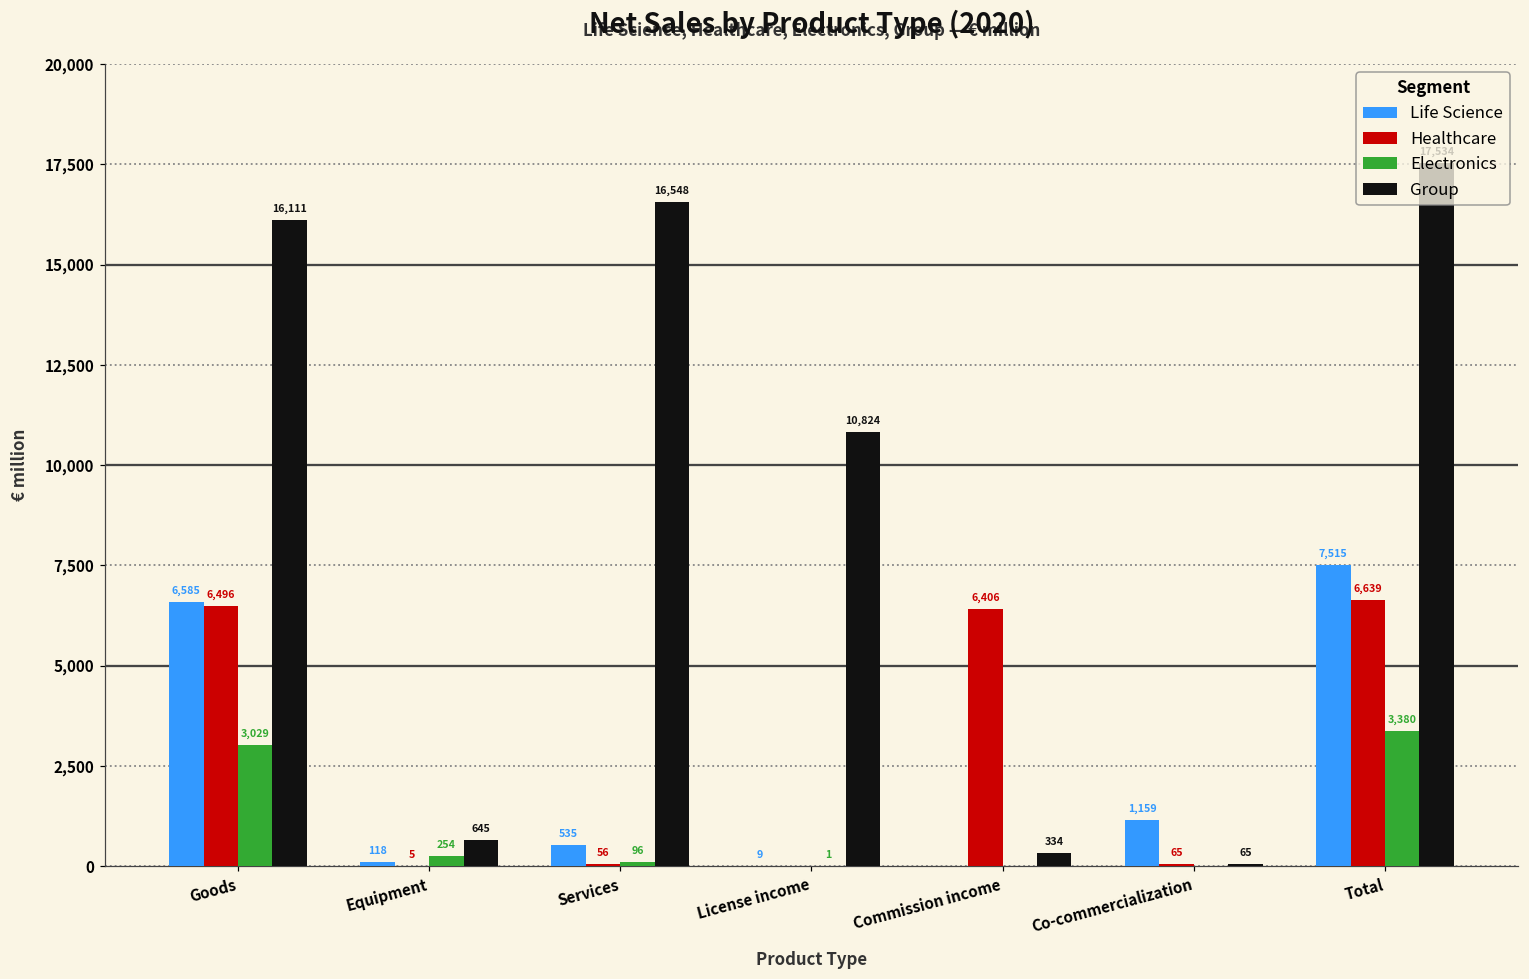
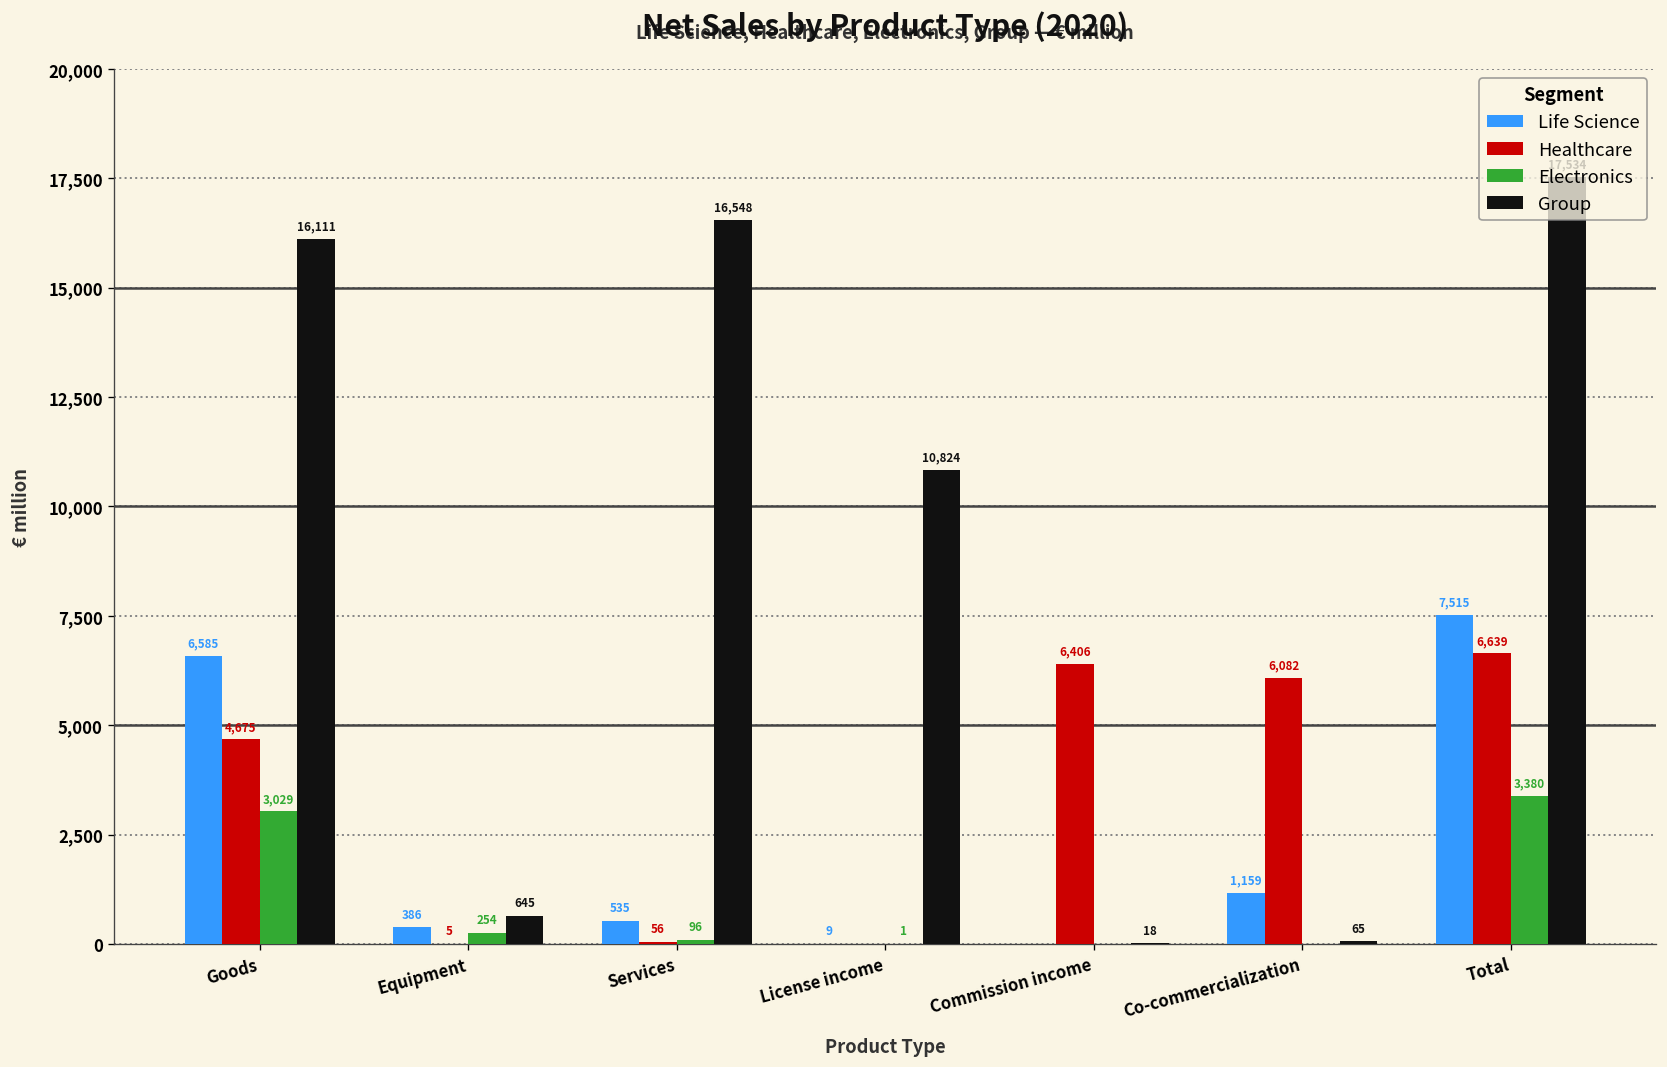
  {
    "Life Science": {
      "Goods": "6,585",
-     "Equipment": "118",
+     "Equipment": "386",
      "Services": "535",
      "License income": "9",
      "Co-commercialization": "1,159",
      "Total": "7,515"
    },
    "Healthcare": {
-     "Goods": "6,496",
+     "Goods": "4,675",
      "Equipment": "5",
      "Services": "56",
      "Commission income": "6,406",
-     "Co-commercialization": "65",
+     "Co-commercialization": "6,082",
      "Total": "6,639"
    },
    "Electronics": {
      "Goods": "3,029",
      "Equipment": "254",
      "Services": "96",
      "License income": "1",
      "Total": "3,380"
    },
    "Group": {
      "Goods": "16,111",
      "Equipment": "645",
      "Services": "16,548",
      "License income": "10,824",
-     "Commission income": "334",
+     "Commission income": "18",
      "Co-commercialization": "65"
    }
  }
